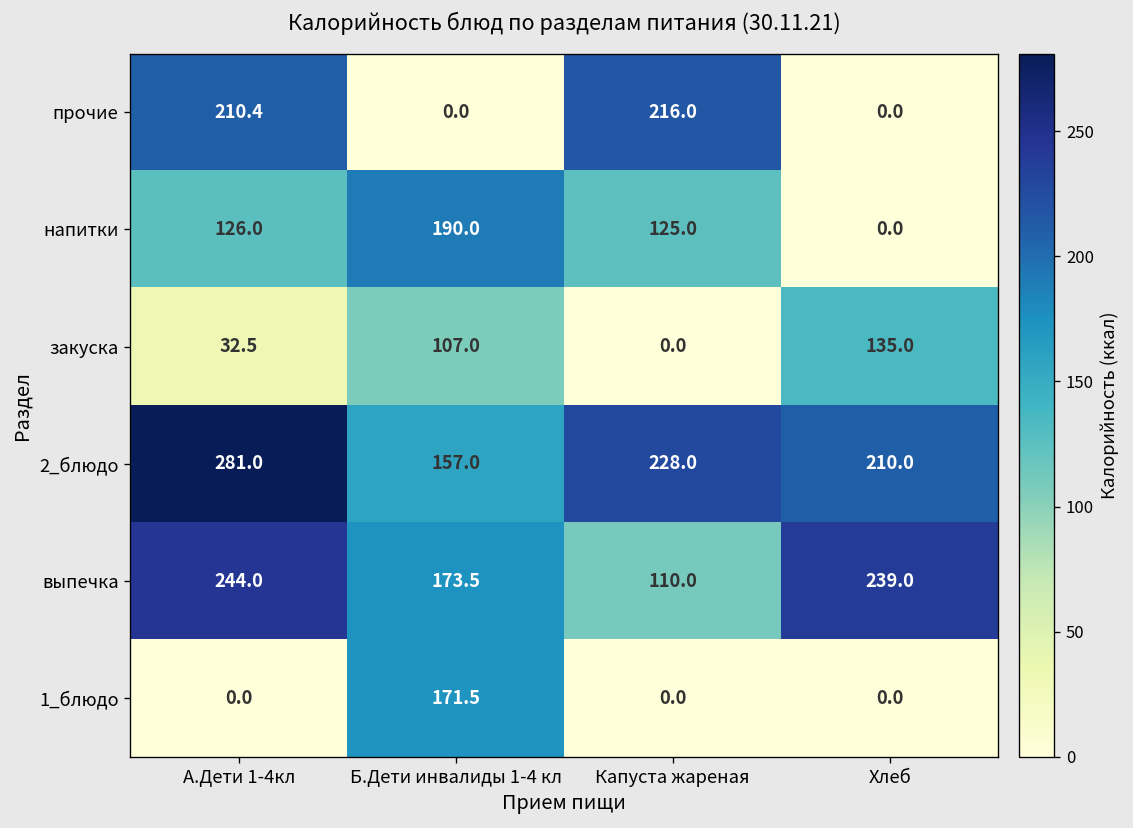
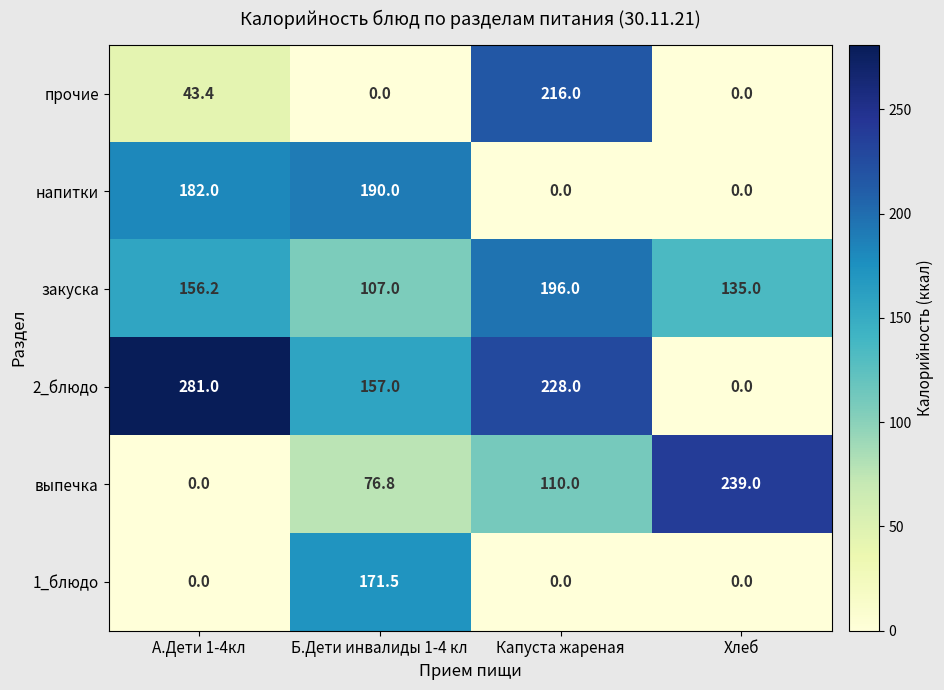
  {
    "прочие": {
-     "А.Дети 1-4кл": 210.4,
+     "А.Дети 1-4кл": 43.4,
      "Б.Дети инвалиды 1-4 кл": 0.0,
      "Капуста жареная": 216.0,
      "Хлеб": 0.0
    },
    "напитки": {
-     "А.Дети 1-4кл": 126.0,
+     "А.Дети 1-4кл": 182.0,
      "Б.Дети инвалиды 1-4 кл": 190.0,
-     "Капуста жареная": 125.0,
+     "Капуста жареная": 0.0,
      "Хлеб": 0.0
    },
    "закуска": {
-     "А.Дети 1-4кл": 32.5,
+     "А.Дети 1-4кл": 156.2,
      "Б.Дети инвалиды 1-4 кл": 107.0,
-     "Капуста жареная": 0.0,
+     "Капуста жареная": 196.0,
      "Хлеб": 135.0
    },
    "2_блюдо": {
      "А.Дети 1-4кл": 281.0,
      "Б.Дети инвалиды 1-4 кл": 157.0,
      "Капуста жареная": 228.0,
-     "Хлеб": 210.0
+     "Хлеб": 0.0
    },
    "выпечка": {
-     "А.Дети 1-4кл": 244.0,
-     "Б.Дети инвалиды 1-4 кл": 173.5,
+     "А.Дети 1-4кл": 0.0,
+     "Б.Дети инвалиды 1-4 кл": 76.8,
      "Капуста жареная": 110.0,
      "Хлеб": 239.0
    },
    "1_блюдо": {
      "А.Дети 1-4кл": 0.0,
      "Б.Дети инвалиды 1-4 кл": 171.5,
      "Капуста жареная": 0.0,
      "Хлеб": 0.0
    }
  }
